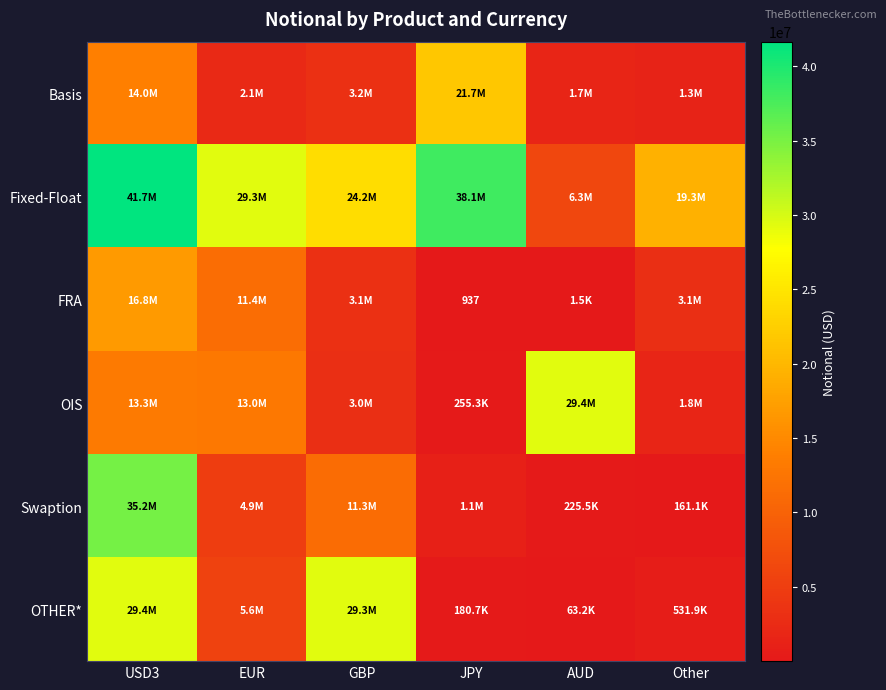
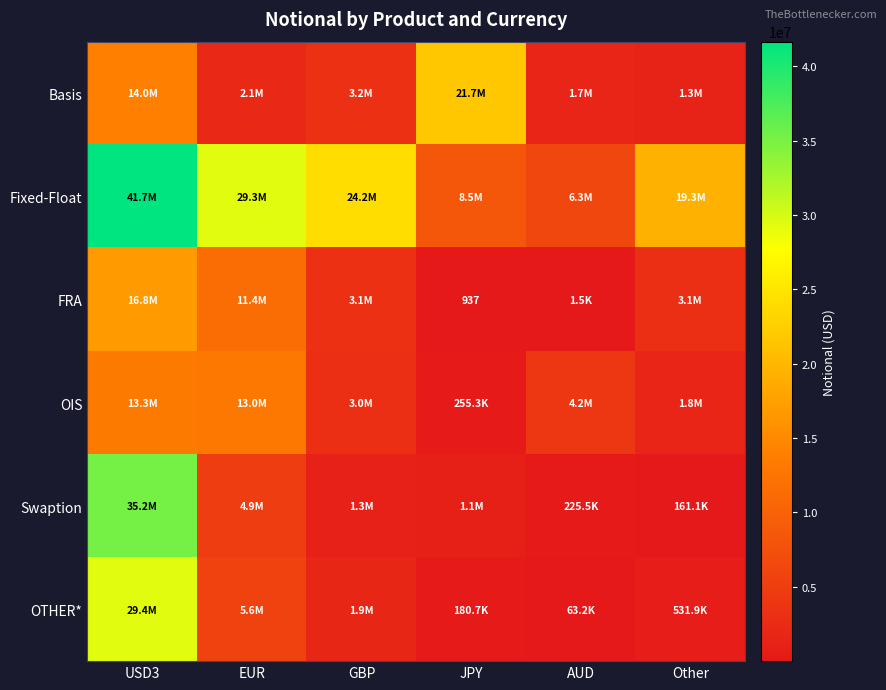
  {
    "Basis": {
      "USD3": "14.0M",
      "EUR": "2.1M",
      "GBP": "3.2M",
      "JPY": "21.7M",
      "AUD": "1.7M",
      "Other": "1.3M"
    },
    "Fixed-Float": {
      "USD3": "41.7M",
      "EUR": "29.3M",
      "GBP": "24.2M",
-     "JPY": "38.1M",
+     "JPY": "8.5M",
      "AUD": "6.3M",
      "Other": "19.3M"
    },
    "FRA": {
      "USD3": "16.8M",
      "EUR": "11.4M",
      "GBP": "3.1M",
      "JPY": "937",
      "AUD": "1.5K",
      "Other": "3.1M"
    },
    "OIS": {
      "USD3": "13.3M",
      "EUR": "13.0M",
      "GBP": "3.0M",
      "JPY": "255.3K",
-     "AUD": "29.4M",
+     "AUD": "4.2M",
      "Other": "1.8M"
    },
    "Swaption": {
      "USD3": "35.2M",
      "EUR": "4.9M",
-     "GBP": "11.3M",
+     "GBP": "1.3M",
      "JPY": "1.1M",
      "AUD": "225.5K",
      "Other": "161.1K"
    },
    "OTHER*": {
      "USD3": "29.4M",
      "EUR": "5.6M",
-     "GBP": "29.3M",
+     "GBP": "1.9M",
      "JPY": "180.7K",
      "AUD": "63.2K",
      "Other": "531.9K"
    }
  }
